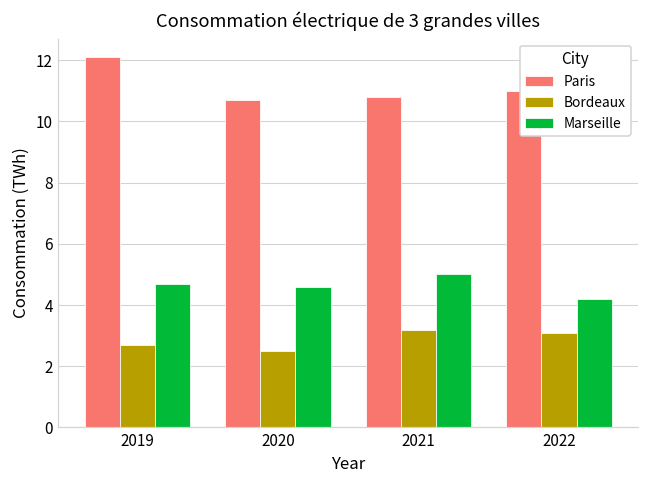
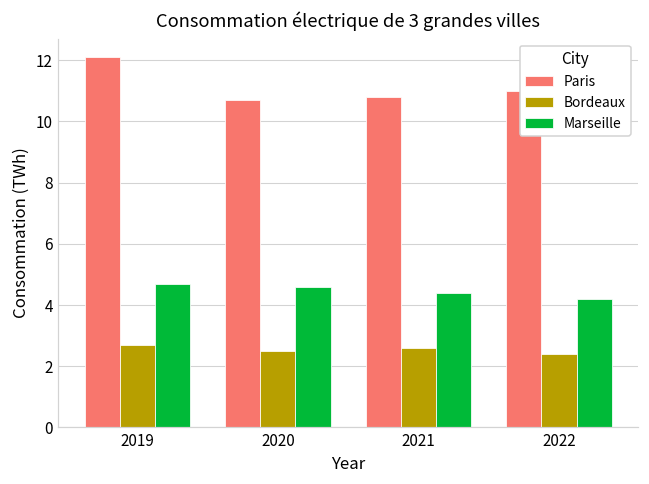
  {
    "Paris": {
      "2019": 12.1,
      "2020": 10.7,
      "2021": 10.8
    },
    "Bordeaux": {
      "2019": 2.7,
      "2020": 2.5,
-     "2021": 3.2,
-     "2022": 3.1
+     "2021": 2.6,
+     "2022": 2.4
    },
    "Marseille": {
      "2019": 4.7,
      "2020": 4.6,
-     "2021": 5.0,
+     "2021": 4.4,
      "2022": 4.2
    }
  }
